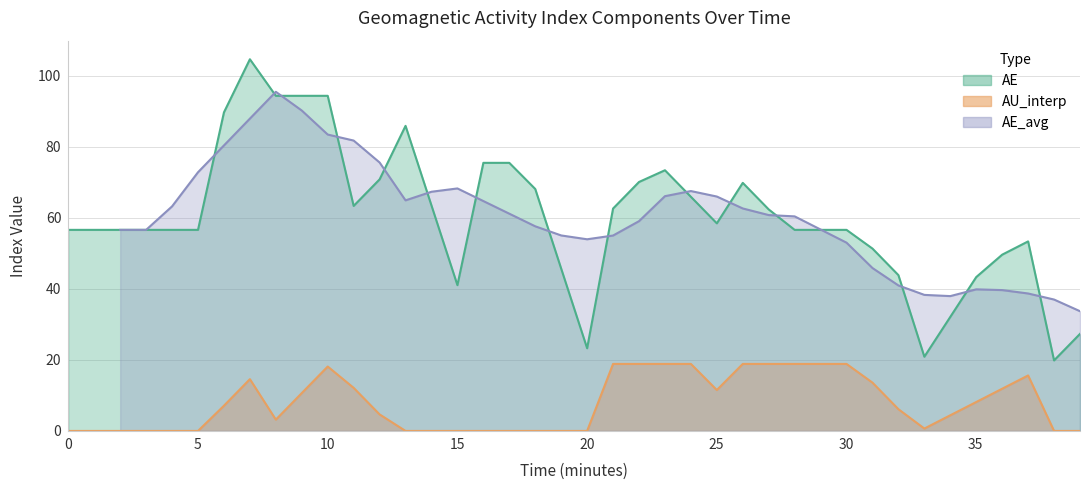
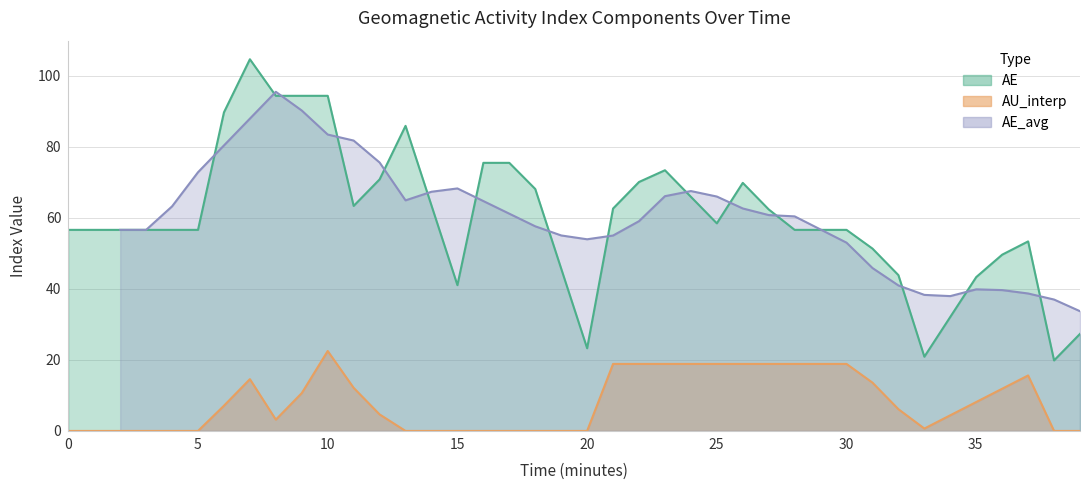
  {
    "AU_interp": {
      "0": 0,
      "5": 0,
-     "10": 18,
+     "10": 23,
      "15": 0,
      "20": 0,
-     "25": 12
+     "25": 19
    }
  }
